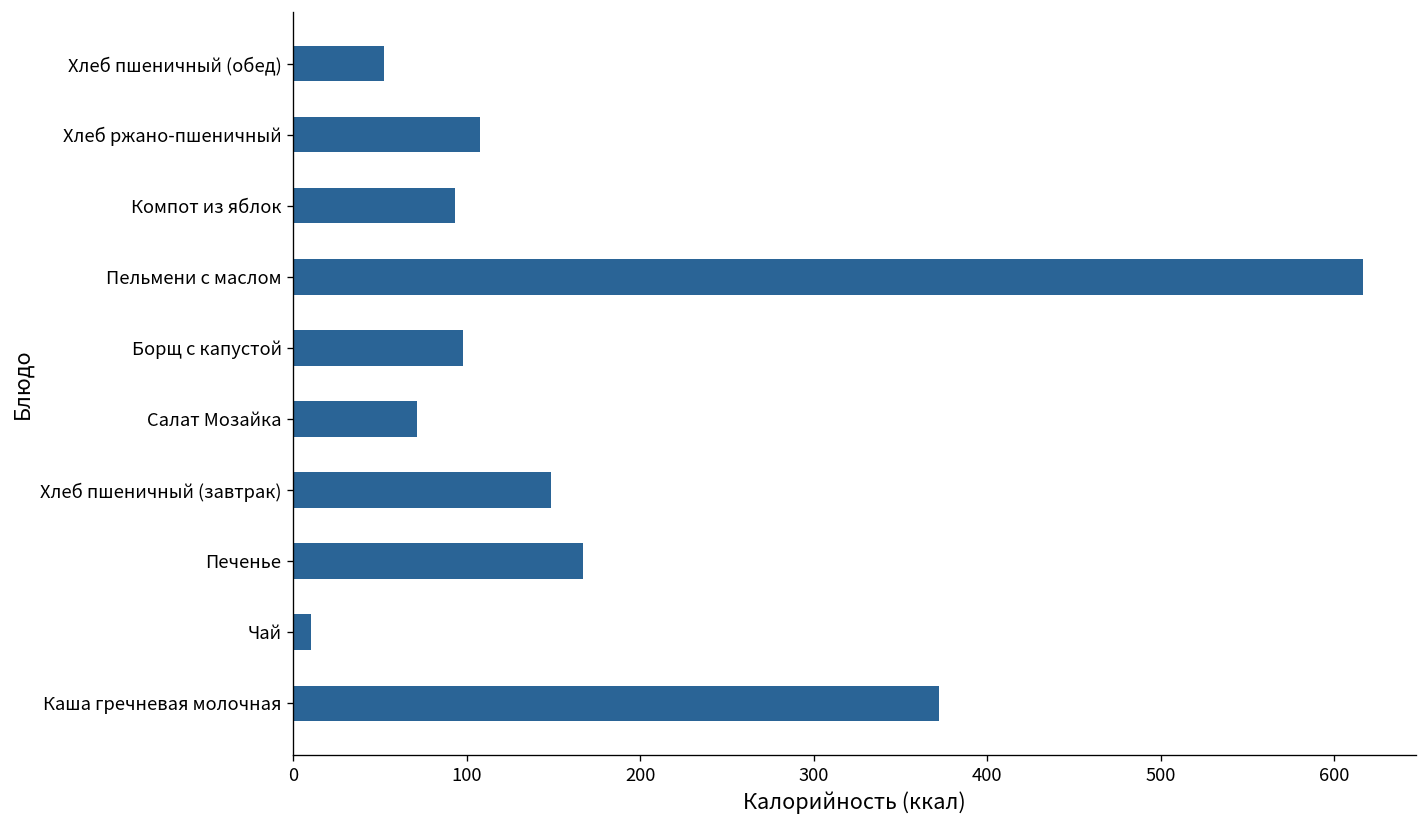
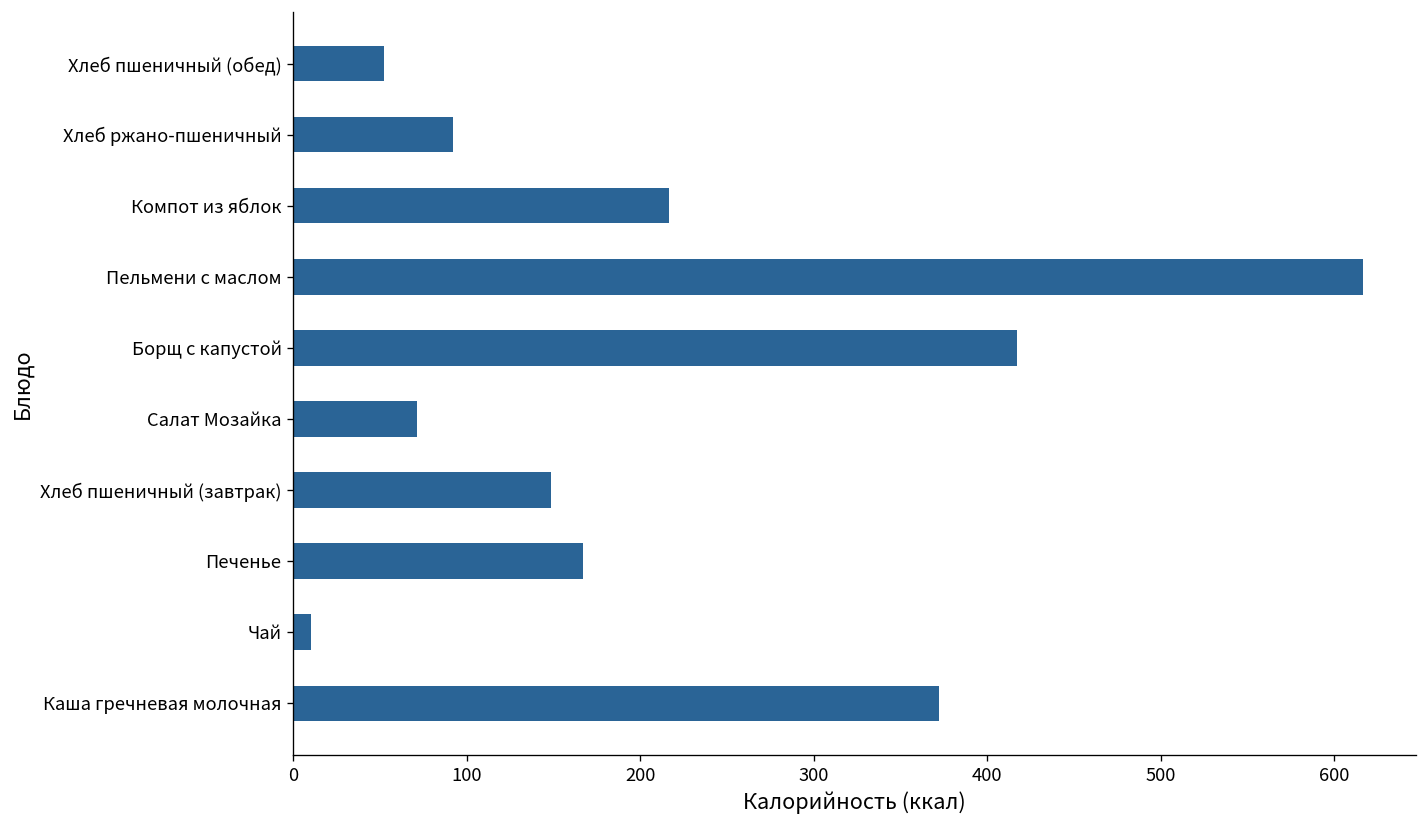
  {
    "Хлеб пшеничный (обед)": 52,
-   "Хлеб ржано-пшеничный": 108,
-   "Компот из яблок": 93,
+   "Хлеб ржано-пшеничный": 92,
+   "Компот из яблок": 217,
    "Пельмени с маслом": 616,
-   "Борщ с капустой": 98,
+   "Борщ с капустой": 417,
    "Салат Мозайка": 71,
    "Хлеб пшеничный (завтрак)": 149,
    "Печенье": 167,
    "Чай": 10,
    "Каша гречневая молочная": 372
  }
